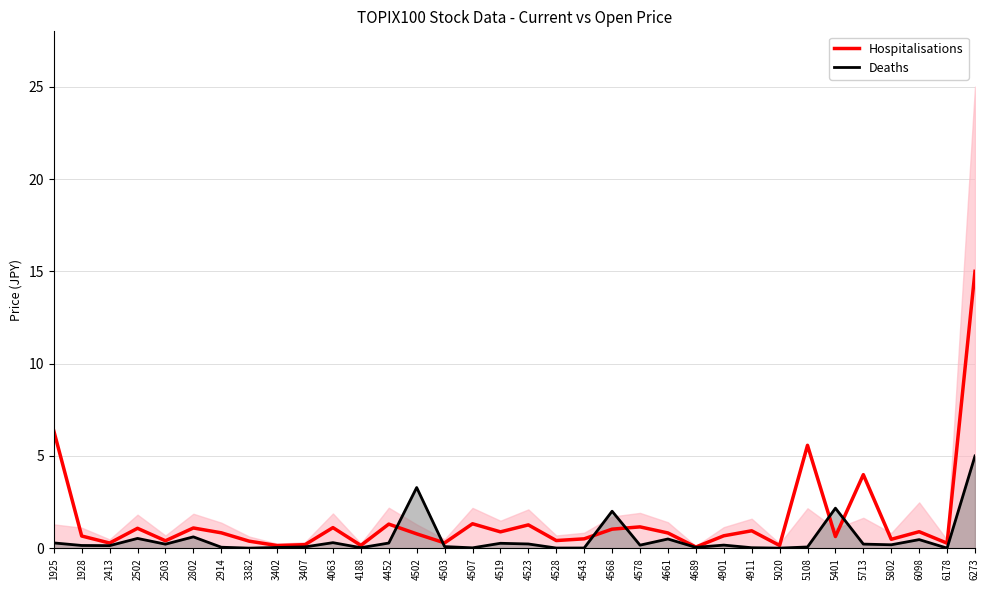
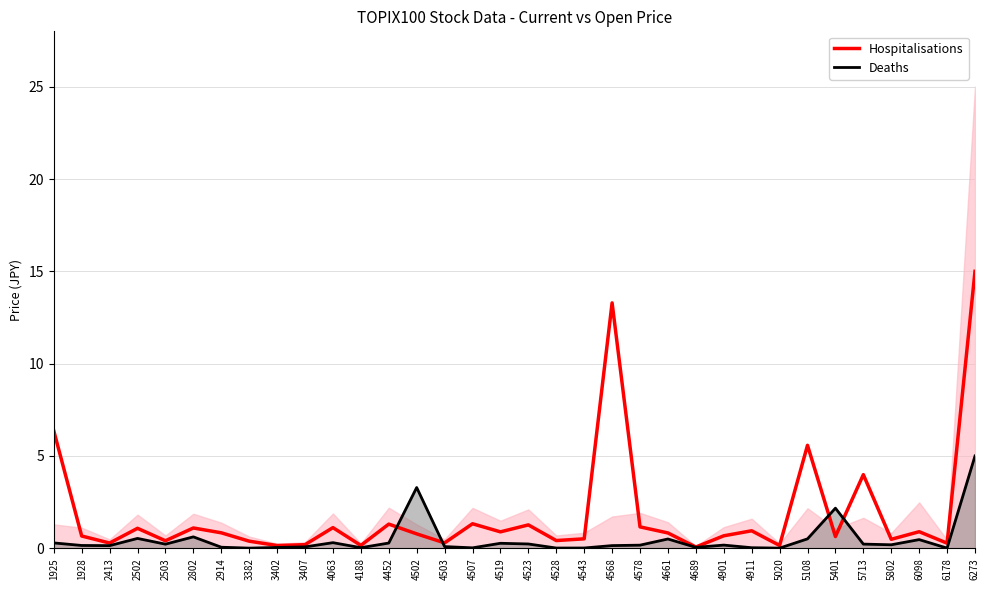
  {
    "Hospitalisations": {
      "1925": 6.4,
      "1928": 0.7,
      "2413": 0.3,
      "2502": 1.1,
      "2503": 0.4,
      "2802": 1.1,
      "2914": 0.8,
      "3382": 0.4,
      "4063": 1.1,
      "4452": 1.3,
      "4502": 0.8,
      "4503": 0.3,
      "4507": 1.3,
      "4519": 0.9,
      "4523": 1.3,
      "4528": 0.4,
      "4543": 0.5,
-     "4568": 1.0,
+     "4568": 13.3,
      "4578": 1.2,
      "4661": 0.8,
      "4901": 0.7,
      "4911": 0.9,
      "5108": 5.6,
      "5401": 0.6,
      "5713": 4.0,
      "5802": 0.5,
      "6098": 0.9,
      "6178": 0.3,
      "6273": 15.0
    },
    "Deaths": {
      "1925": 0.3,
      "1928": 0.2,
      "2413": 0.1,
      "2502": 0.5,
      "2503": 0.2,
      "2802": 0.6,
      "2914": 0.1,
      "3382": 0.0,
      "4063": 0.3,
      "4452": 0.3,
      "4502": 3.3,
      "4503": 0.1,
      "4507": 0.0,
      "4519": 0.3,
      "4523": 0.2,
      "4528": 0.0,
      "4543": 0.0,
-     "4568": 2.0,
+     "4568": 0.1,
      "4578": 0.2,
      "4661": 0.5,
      "4901": 0.2,
      "4911": 0.0,
      "5020": 0.0,
-     "5108": 0.1,
+     "5108": 0.5,
      "5401": 2.2,
      "5713": 0.2,
      "5802": 0.2,
      "6098": 0.5,
      "6178": 0.0,
      "6273": 5.0
    }
  }
